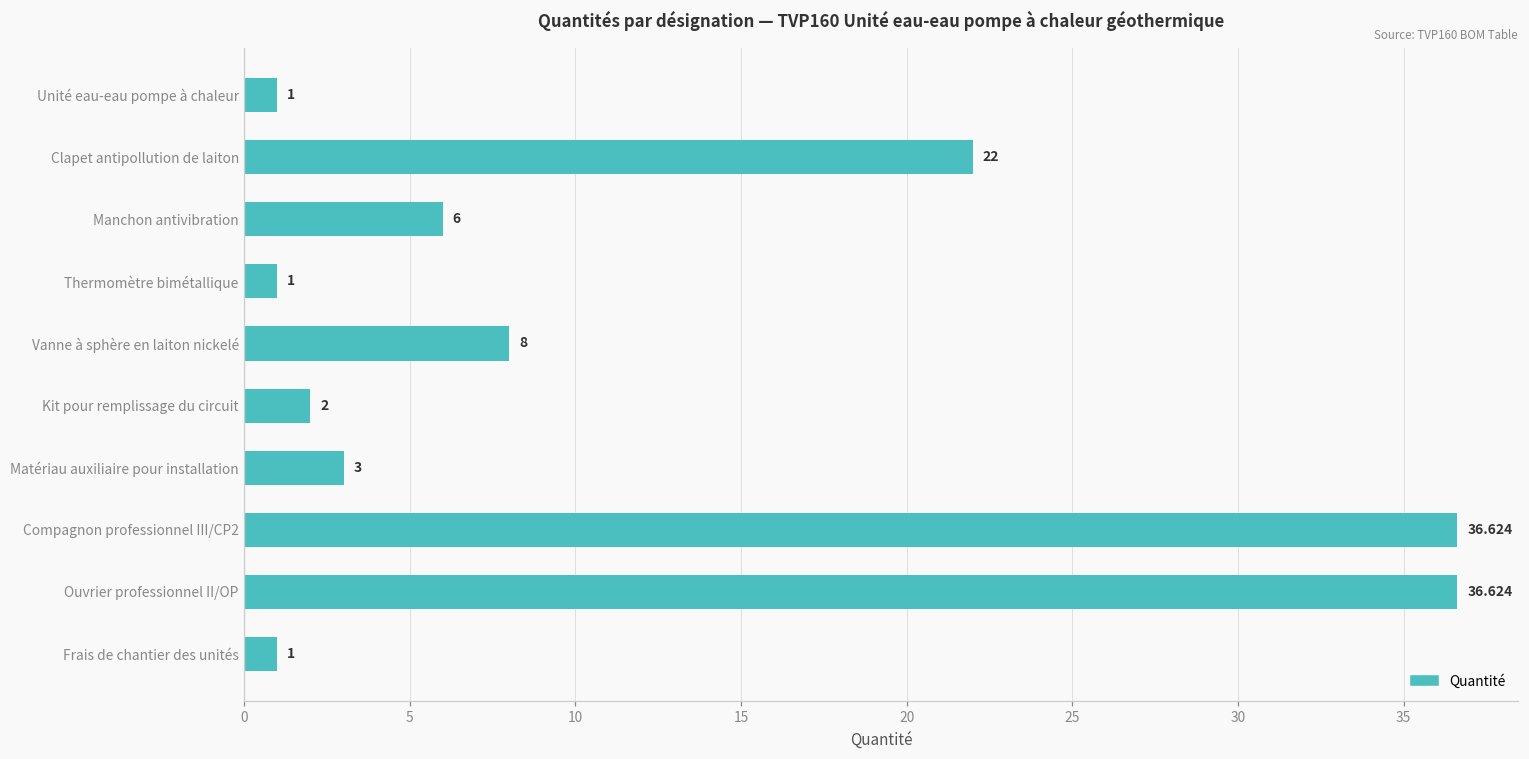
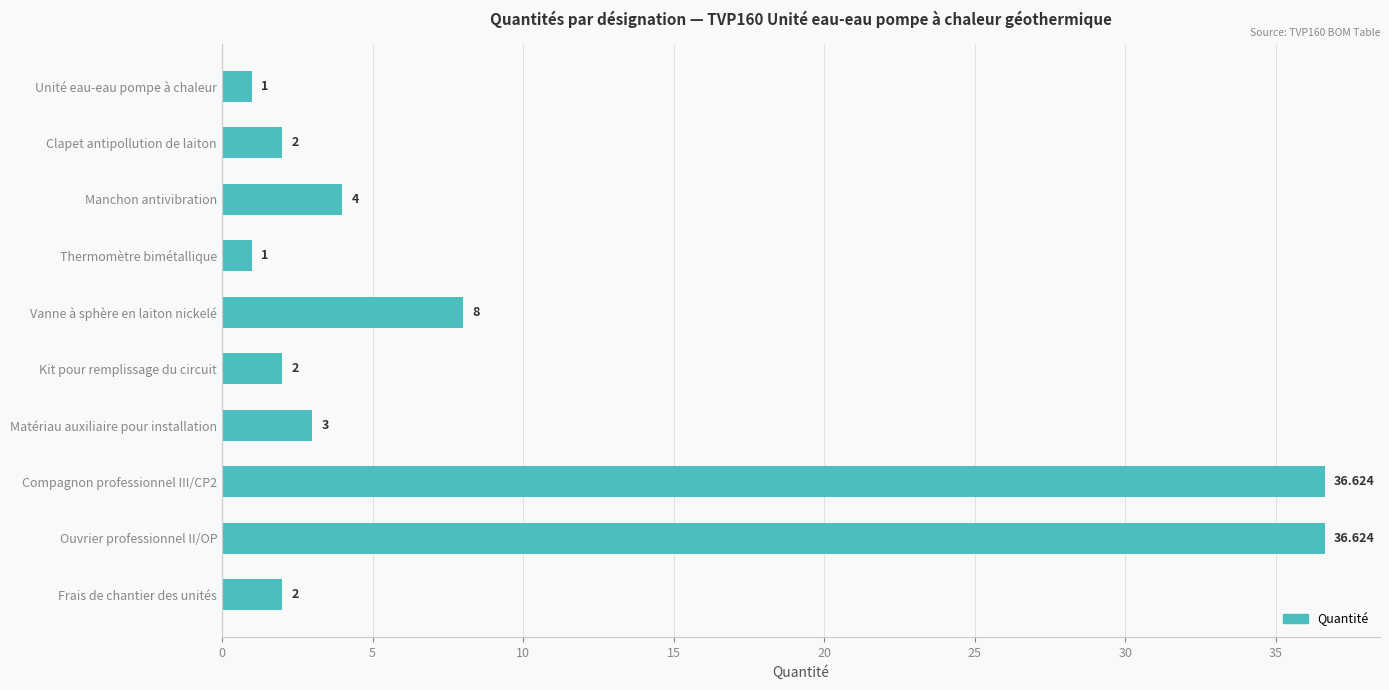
  {
    "Unité eau-eau pompe à chaleur": 1,
-   "Clapet antipollution de laiton": 22,
-   "Manchon antivibration": 6,
+   "Clapet antipollution de laiton": 2,
+   "Manchon antivibration": 4,
    "Thermomètre bimétallique": 1,
    "Vanne à sphère en laiton nickelé": 8,
    "Kit pour remplissage du circuit": 2,
    "Matériau auxiliaire pour installation": 3,
    "Compagnon professionnel III/CP2": 36.624,
    "Ouvrier professionnel II/OP": 36.624,
-   "Frais de chantier des unités": 1
+   "Frais de chantier des unités": 2
  }
